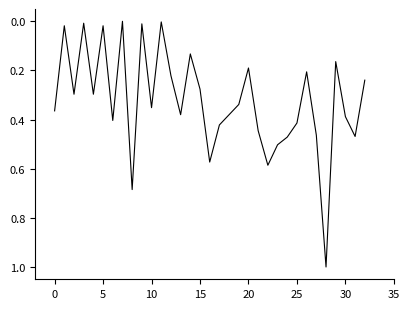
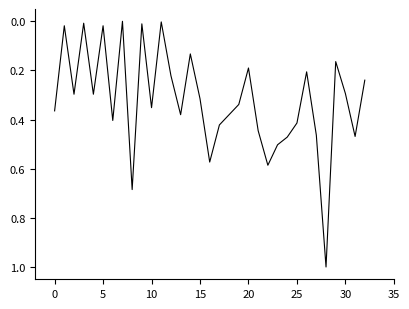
  {
    "0": 0.36,
    "5": 0.02,
    "10": 0.35,
-   "15": 0.28,
+   "15": 0.32,
    "20": 0.19,
    "25": 0.41,
-   "30": 0.39
+   "30": 0.29
  }
